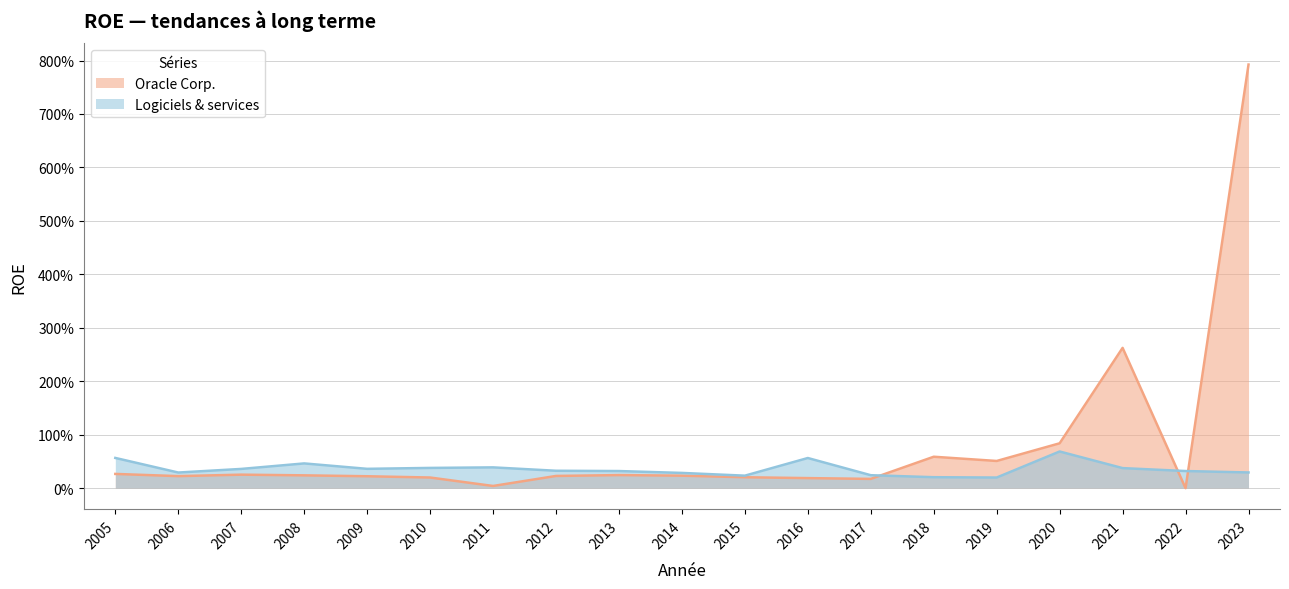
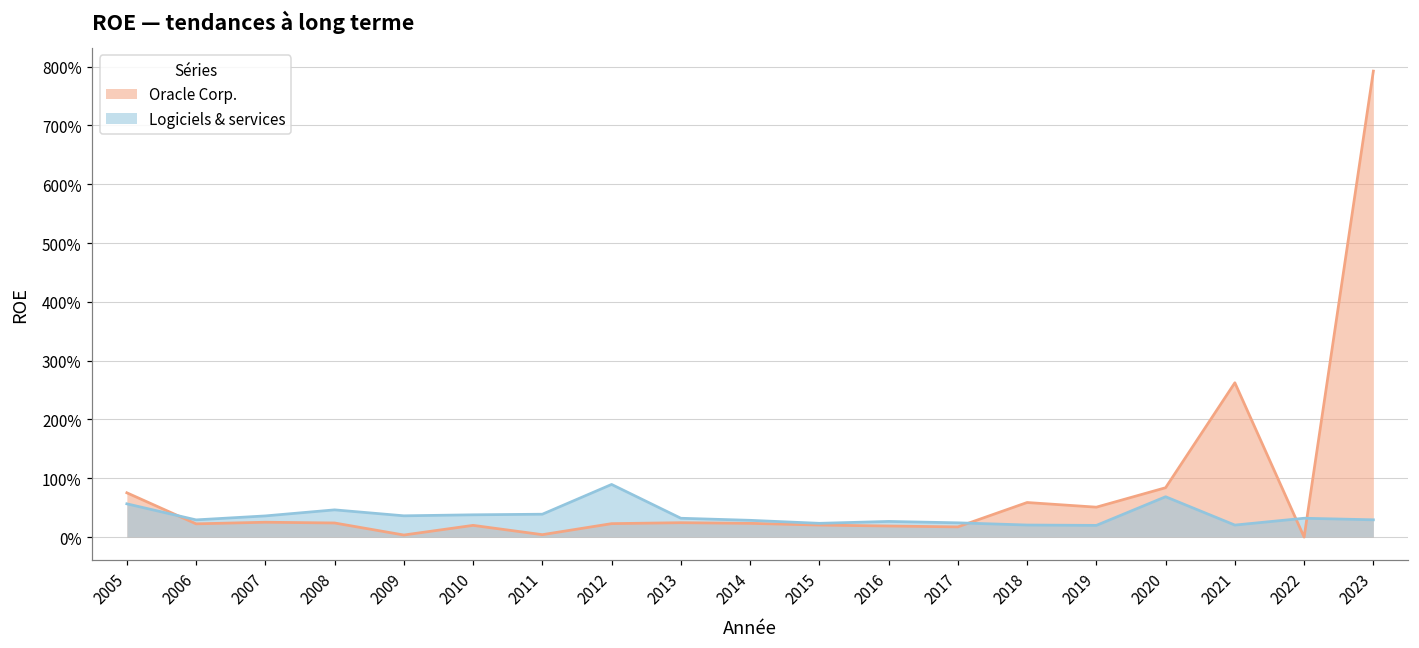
  {
    "Oracle Corp.": {
-     "2005": "30%",
+     "2005": "80%",
      "2006": "20%",
      "2007": "30%",
      "2008": "20%",
-     "2009": "20%",
+     "2009": "0%",
      "2010": "20%",
      "2011": "0%",
      "2012": "20%",
      "2013": "20%",
      "2014": "20%",
      "2016": "20%",
      "2017": "20%",
      "2018": "60%",
      "2019": "50%",
      "2020": "80%",
      "2021": "260%",
      "2022": "0%",
      "2023": "790%"
    },
    "Logiciels & services": {
      "2005": "60%",
      "2006": "30%",
      "2007": "40%",
      "2008": "50%",
      "2009": "40%",
      "2010": "40%",
      "2011": "40%",
-     "2012": "30%",
+     "2012": "90%",
      "2013": "30%",
      "2014": "30%",
-     "2016": "60%",
+     "2016": "30%",
      "2017": "20%",
      "2018": "20%",
      "2019": "20%",
      "2020": "70%",
-     "2021": "40%",
+     "2021": "20%",
      "2022": "30%",
      "2023": "30%"
    }
  }
